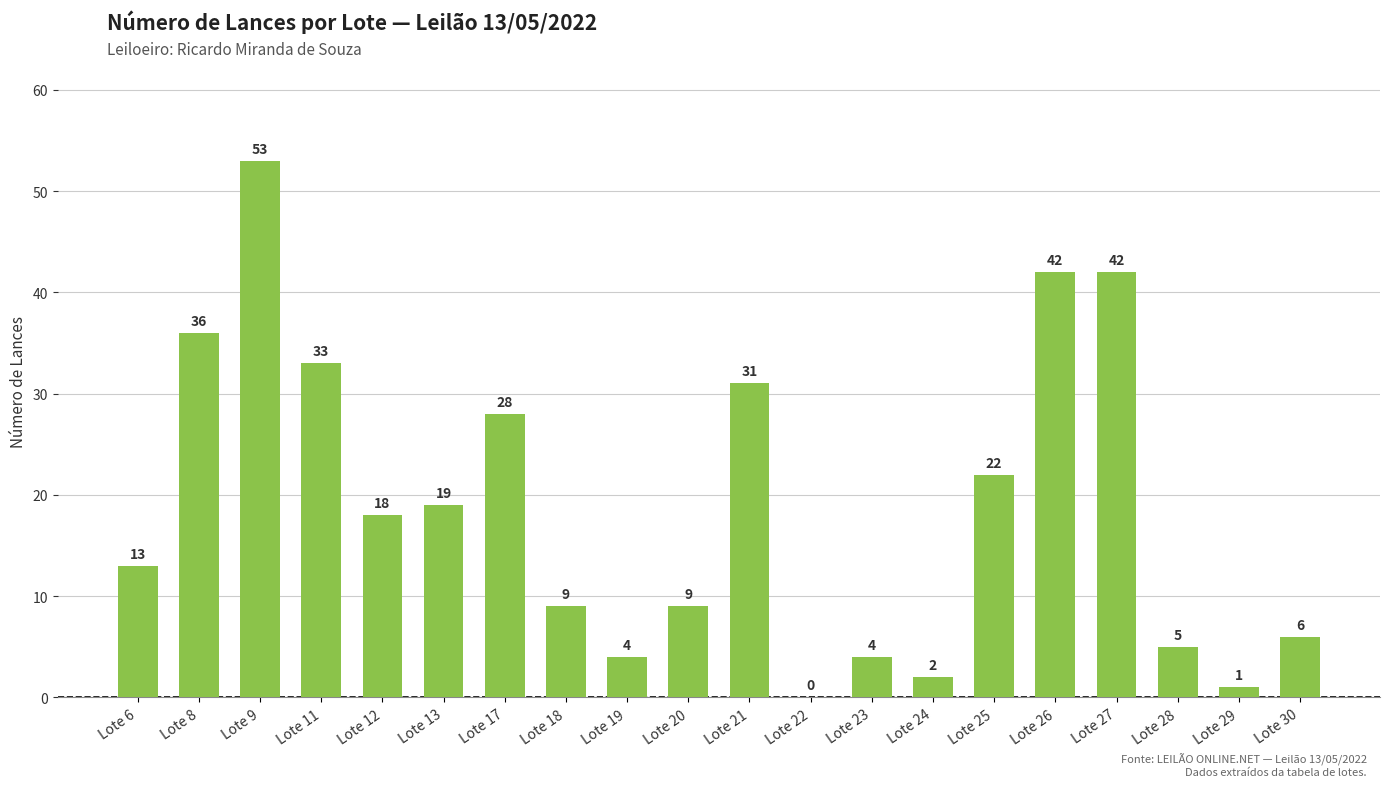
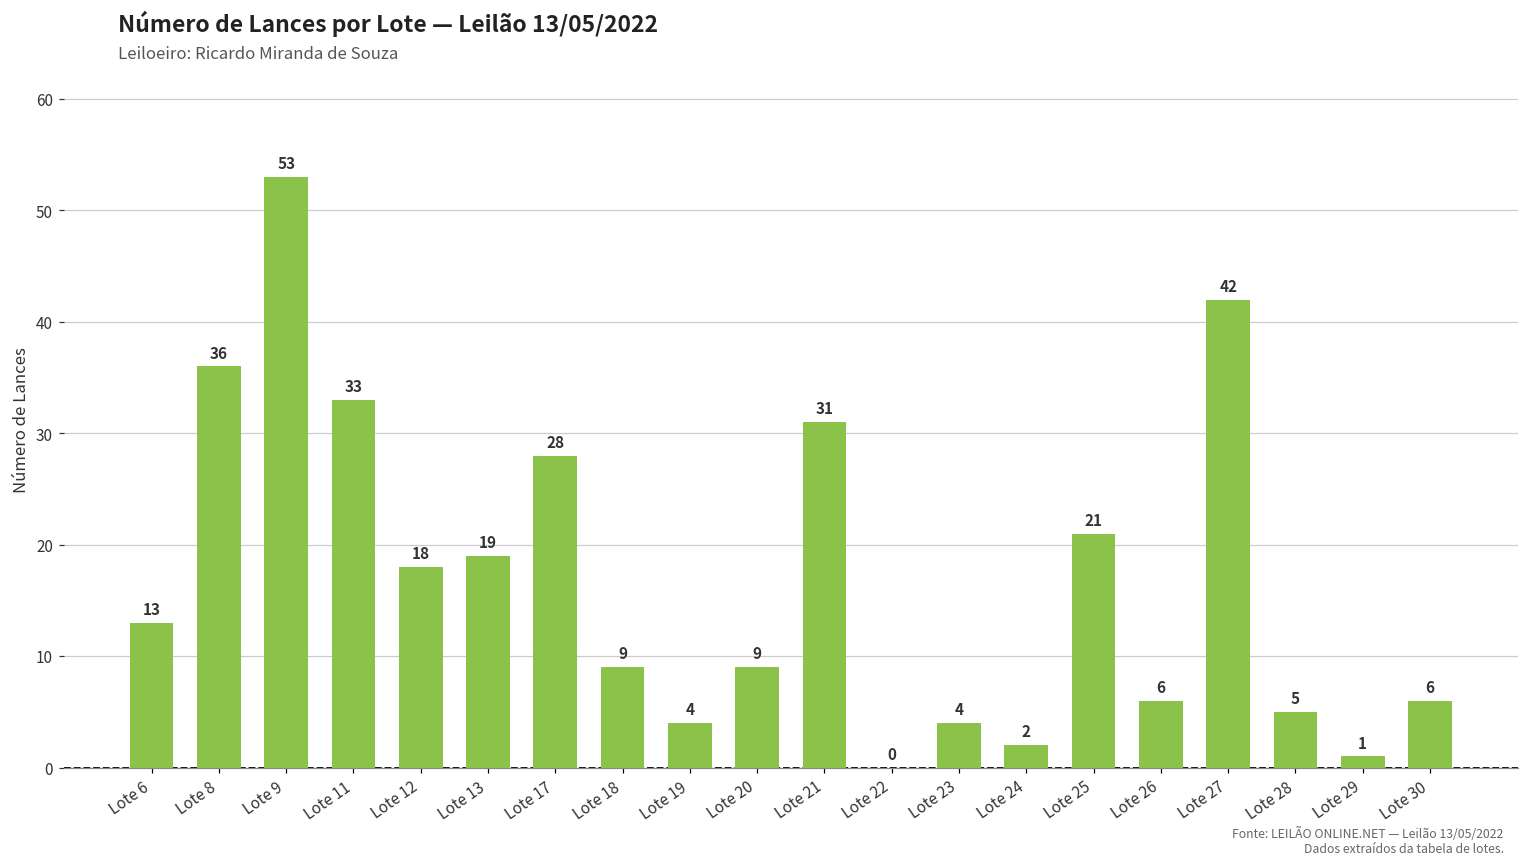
  {
    "Lote 6": 13,
    "Lote 8": 36,
    "Lote 9": 53,
    "Lote 11": 33,
    "Lote 12": 18,
    "Lote 13": 19,
    "Lote 17": 28,
    "Lote 18": 9,
    "Lote 19": 4,
    "Lote 20": 9,
    "Lote 21": 31,
    "Lote 22": 0,
    "Lote 23": 4,
    "Lote 24": 2,
-   "Lote 25": 22,
-   "Lote 26": 42,
+   "Lote 25": 21,
+   "Lote 26": 6,
    "Lote 27": 42,
    "Lote 28": 5,
    "Lote 29": 1,
    "Lote 30": 6
  }
